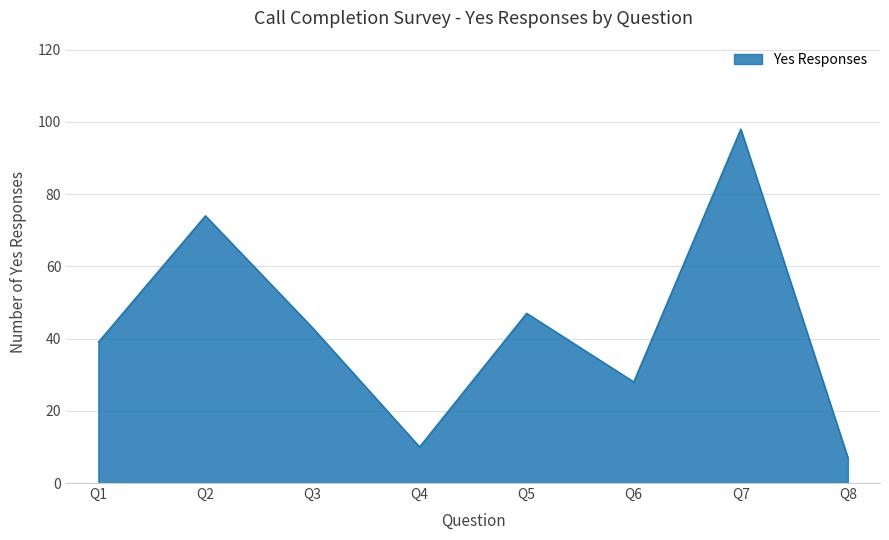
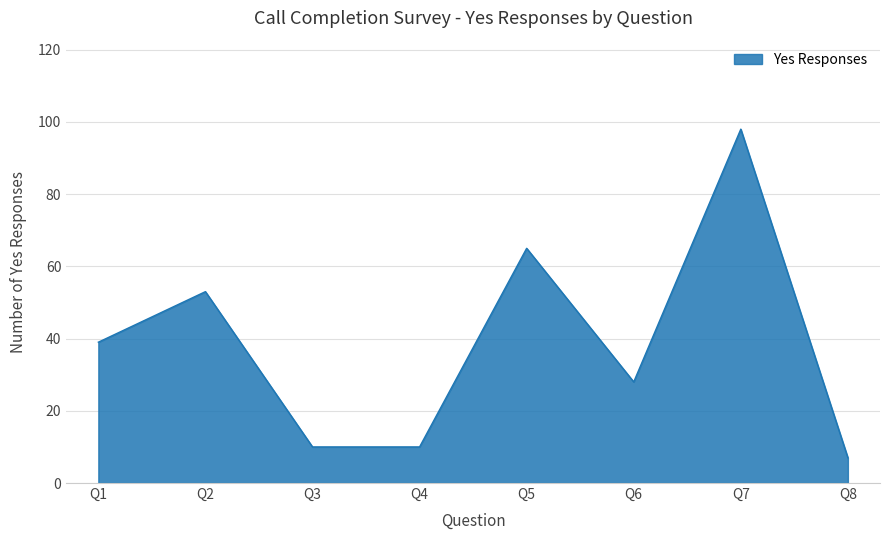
  {
    "Q1": 39,
-   "Q2": 74,
-   "Q3": 43,
+   "Q2": 53,
+   "Q3": 10,
    "Q4": 10,
-   "Q5": 47,
+   "Q5": 65,
    "Q6": 28,
    "Q7": 98,
    "Q8": 7
  }
